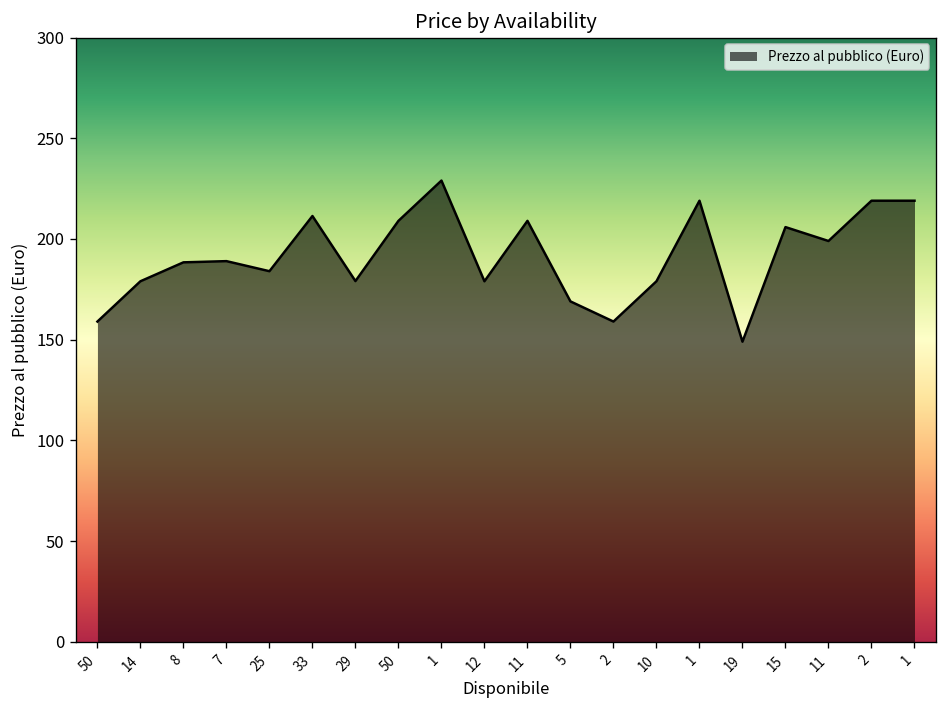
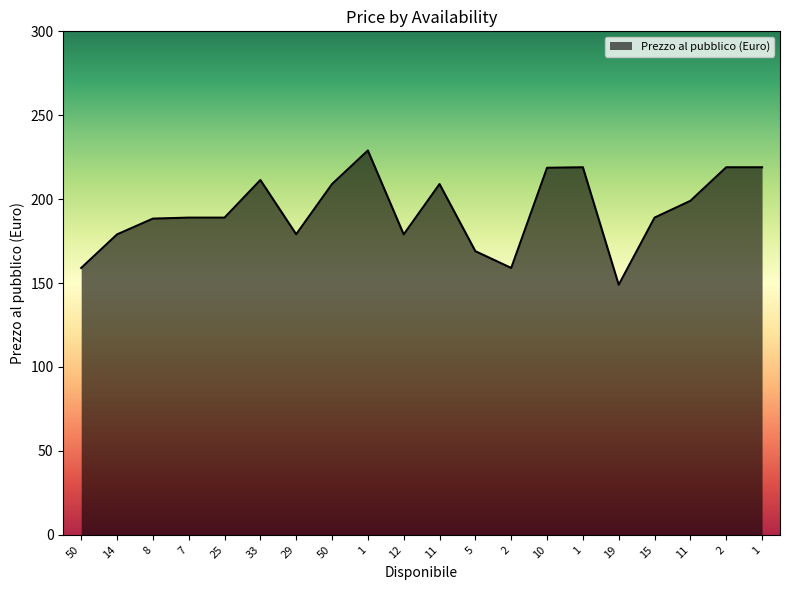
  {
    "14": 179,
    "8": 188,
    "7": 189,
-   "25": 184,
+   "25": 189,
    "33": 211,
    "29": 179,
    "12": 179,
    "5": 169,
-   "10": 179,
+   "10": 219,
    "19": 149,
-   "15": 206
+   "15": 189
  }
